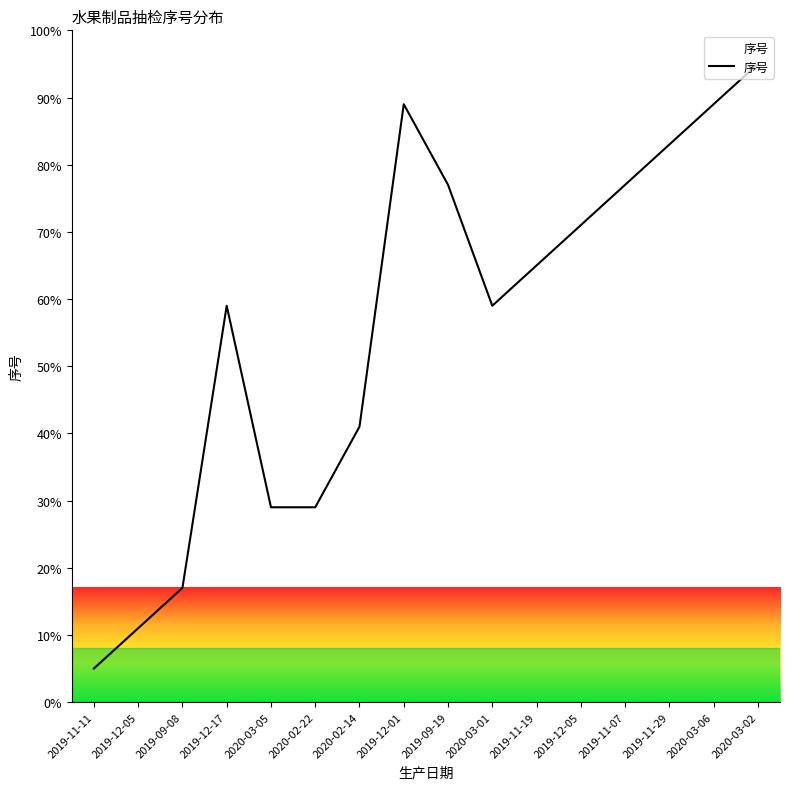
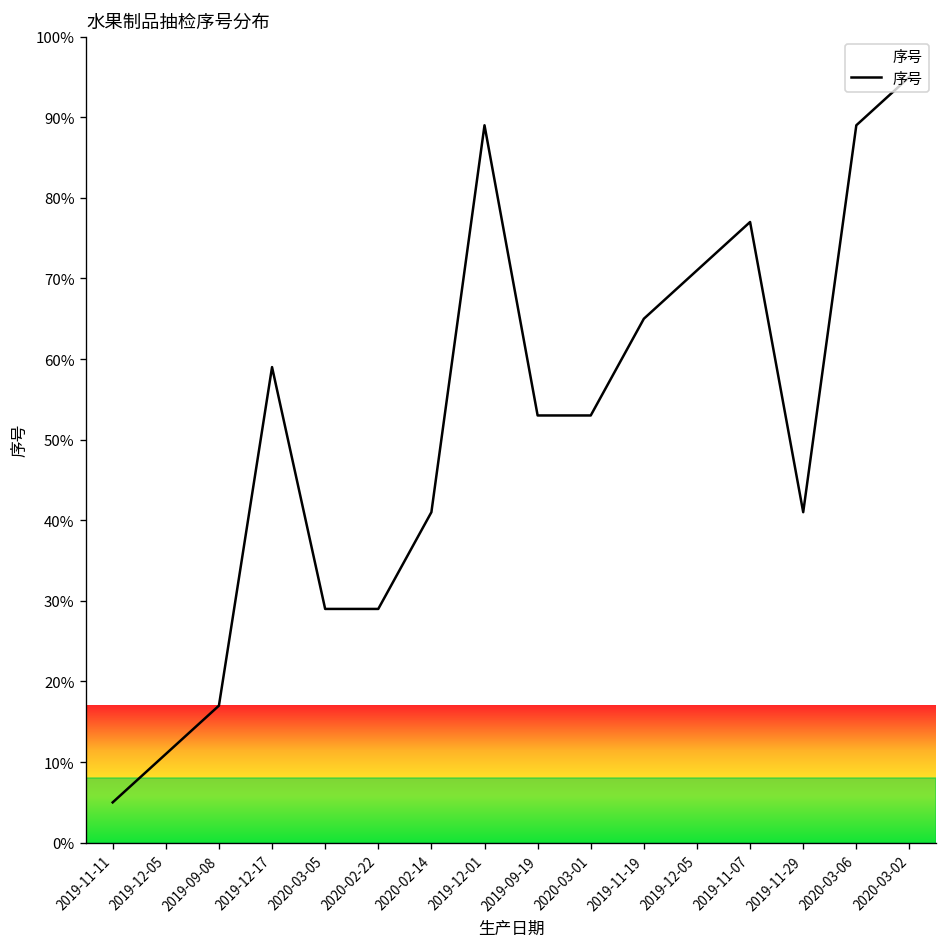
  {
    "2019-09-08": "17%",
    "2019-12-17": "59%",
    "2020-03-05": "29%",
    "2020-02-22": "29%",
    "2020-02-14": "41%",
    "2019-12-01": "89%",
-   "2019-09-19": "77%",
-   "2020-03-01": "59%",
+   "2019-09-19": "53%",
+   "2020-03-01": "53%",
    "2019-11-19": "65%",
    "2019-11-07": "77%",
-   "2019-11-29": "83%",
+   "2019-11-29": "41%",
    "2020-03-06": "89%"
  }
